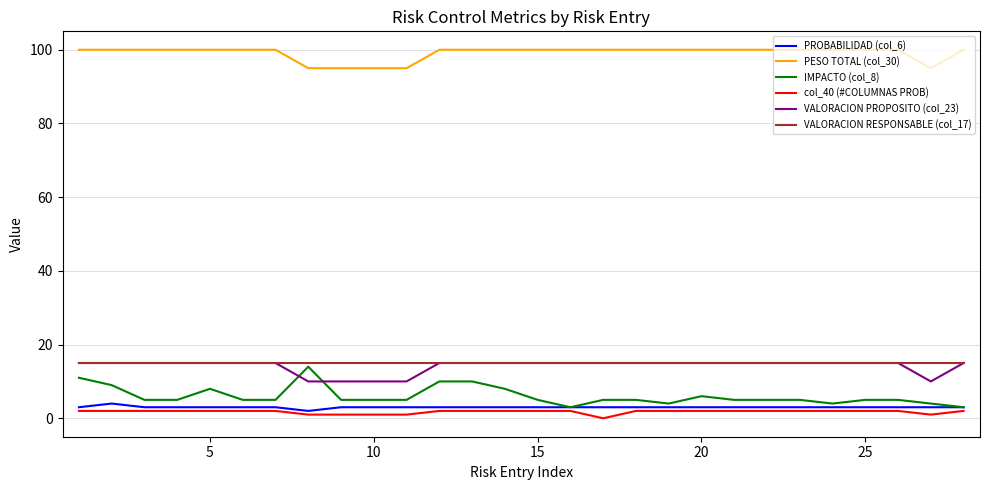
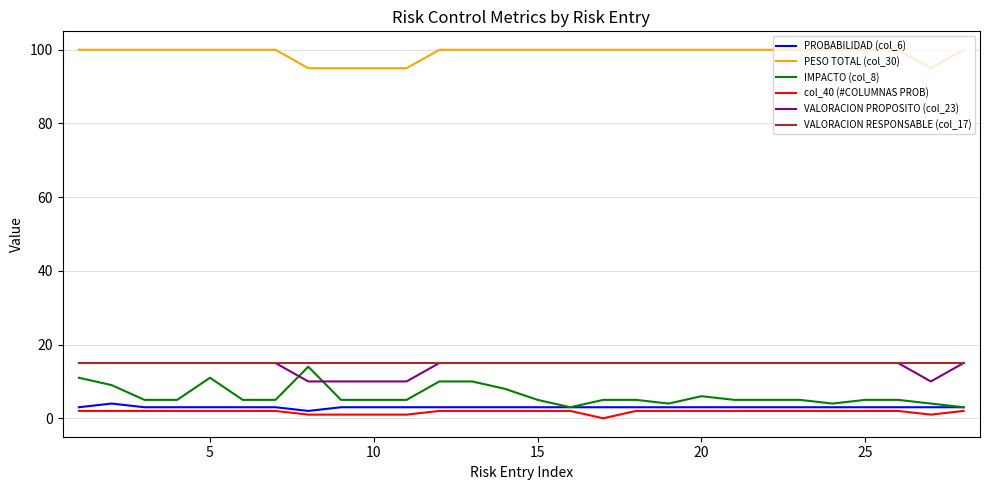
  {
    "PROBABILIDAD (col_6)": {
      "5": 3,
      "10": 3,
      "15": 3,
      "20": 3,
      "25": 3
    },
    "PESO TOTAL (col_30)": {
      "5": 100,
      "10": 95,
      "15": 100,
      "20": 100
    },
    "IMPACTO (col_8)": {
-     "5": 8,
+     "5": 11,
      "10": 5,
      "15": 5,
      "20": 6,
      "25": 5
    },
    "col_40 (#COLUMNAS PROB)": {
      "5": 2,
      "10": 1,
      "15": 2,
      "20": 2,
      "25": 2
    },
    "VALORACION PROPOSITO (col_23)": {
      "10": 10
    },
    "VALORACION RESPONSABLE (col_17)": {
      "10": 15
    }
  }
